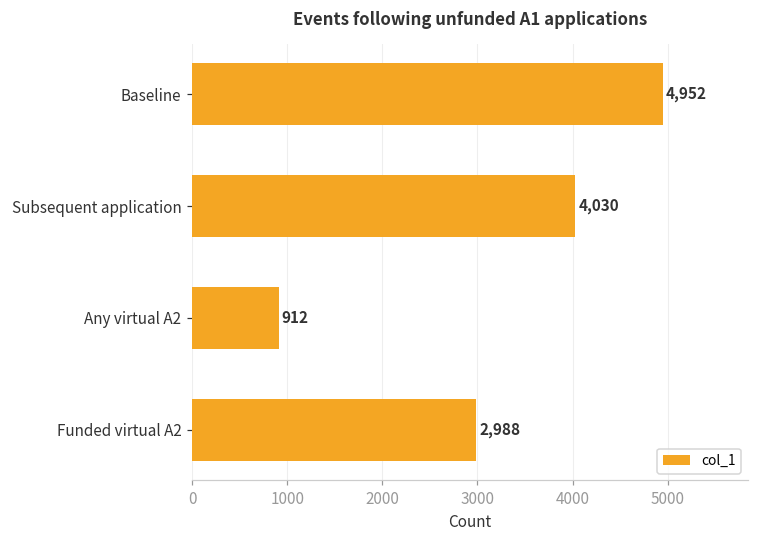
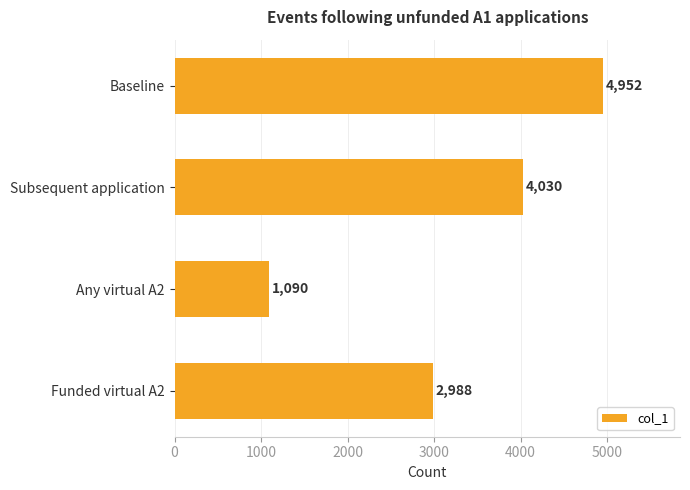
  {
    "Baseline": "4,952",
    "Subsequent application": "4,030",
-   "Any virtual A2": "912",
+   "Any virtual A2": "1,090",
    "Funded virtual A2": "2,988"
  }
